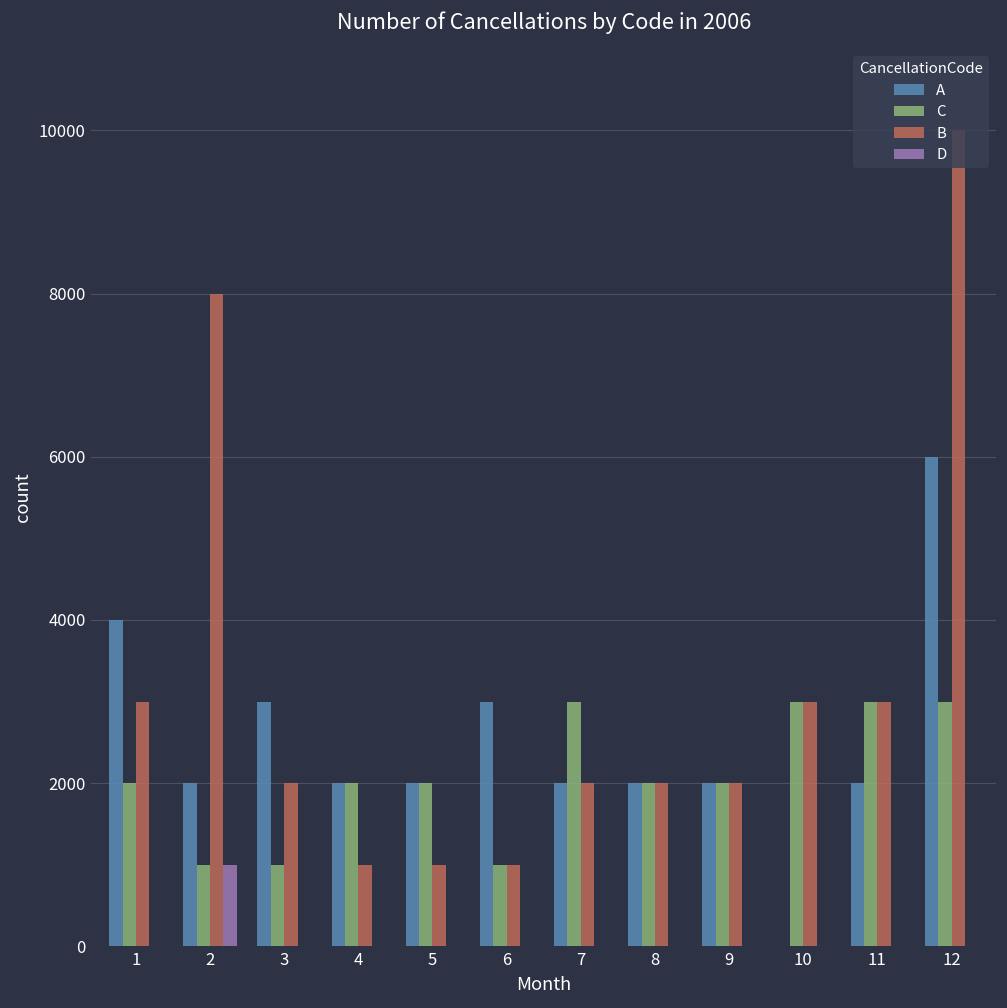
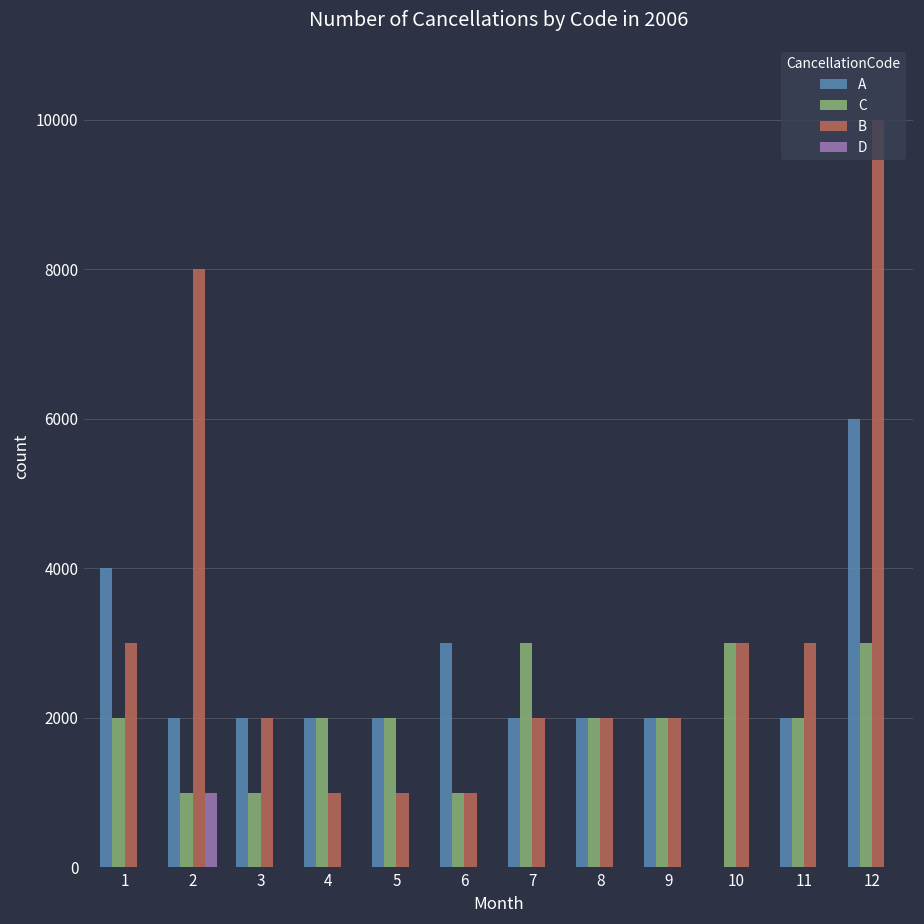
  {
    "A": {
      "1": 4000,
      "2": 2000,
-     "3": 3000,
+     "3": 2000,
      "4": 2000,
      "5": 2000,
      "6": 3000,
      "7": 2000,
      "8": 2000,
      "9": 2000,
      "10": 0,
      "11": 2000,
      "12": 6000
    },
    "C": {
      "1": 2000,
      "2": 1000,
      "3": 1000,
      "4": 2000,
      "5": 2000,
      "6": 1000,
      "7": 3000,
      "8": 2000,
      "9": 2000,
      "10": 3000,
-     "11": 3000,
+     "11": 2000,
      "12": 3000
    },
    "B": {
      "1": 3000,
      "2": 8000,
      "3": 2000,
      "4": 1000,
      "5": 1000,
      "6": 1000,
      "7": 2000,
      "8": 2000,
      "9": 2000,
      "10": 3000,
      "11": 3000
    },
    "D": {
      "1": 0,
      "2": 1000,
      "3": 0,
      "4": 0,
      "5": 0,
      "6": 0,
      "7": 0,
      "8": 0,
      "9": 0,
      "10": 0,
      "11": 0,
      "12": 0
    }
  }
